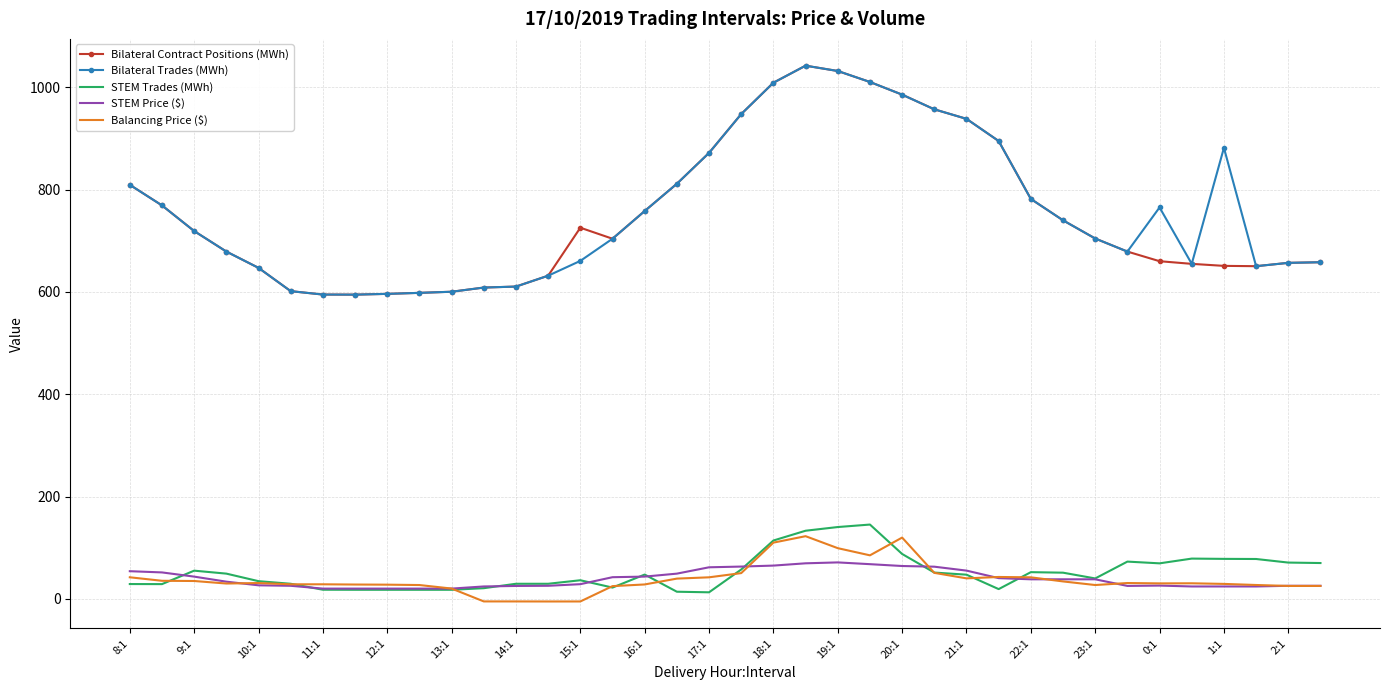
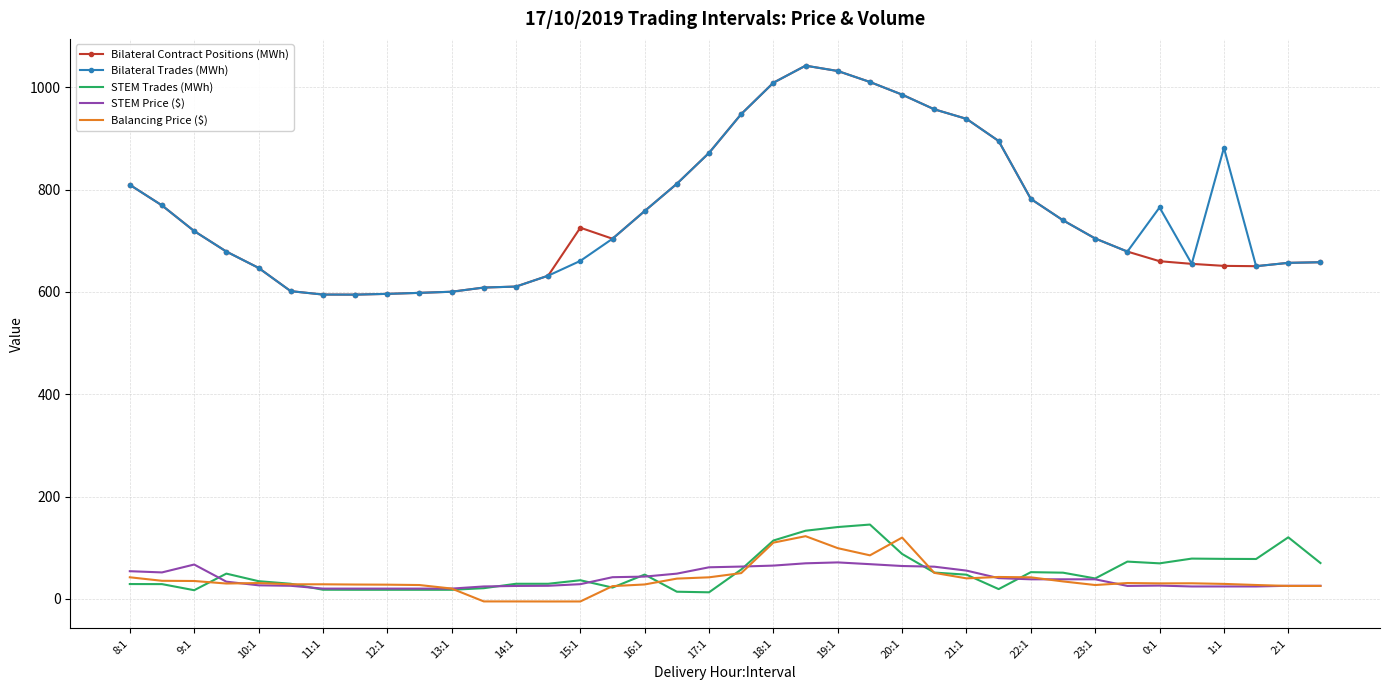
  {
    "Bilateral Contract Positions (MWh)": {
      "15:1": 730,
      "0:1": 660,
      "1:1": 650
    },
    "Bilateral Trades (MWh)": {
      "15:1": 660,
      "0:1": 770,
      "1:1": 880
    },
    "STEM Trades (MWh)": {
      "8:1": 30,
-     "9:1": 60,
+     "9:1": 20,
      "15:1": 40,
      "17:1": 10,
      "19:1": 140,
      "20:1": 90,
      "21:1": 50,
      "22:1": 50,
      "0:1": 70,
      "1:1": 80,
-     "2:1": 70
+     "2:1": 120
    },
    "STEM Price ($)": {
      "8:1": 50,
-     "9:1": 40,
+     "9:1": 70,
      "15:1": 30,
      "17:1": 60,
      "18:1": 70,
      "19:1": 70,
      "20:1": 60,
      "21:1": 60,
      "1:1": 20
    },
    "Balancing Price ($)": {
      "8:1": 40,
      "9:1": 30,
      "11:1": 30,
      "12:1": 30,
      "14:1": -10,
      "15:1": -10,
      "16:1": 30,
      "17:1": 40,
      "19:1": 100,
      "20:1": 120,
      "21:1": 40,
      "23:1": 30,
      "1:1": 30
    }
  }
